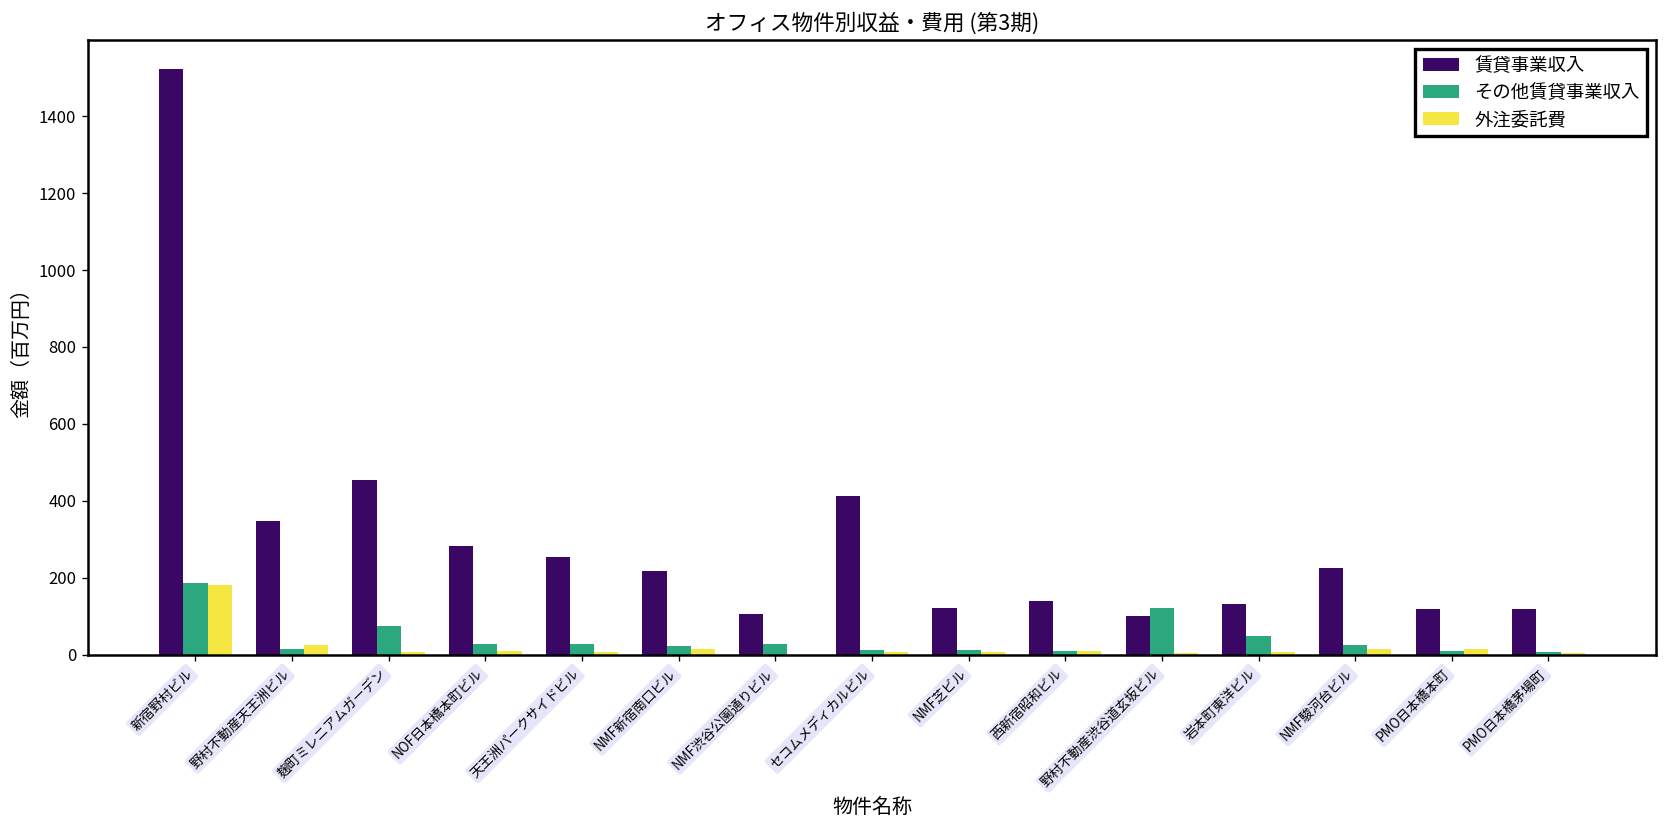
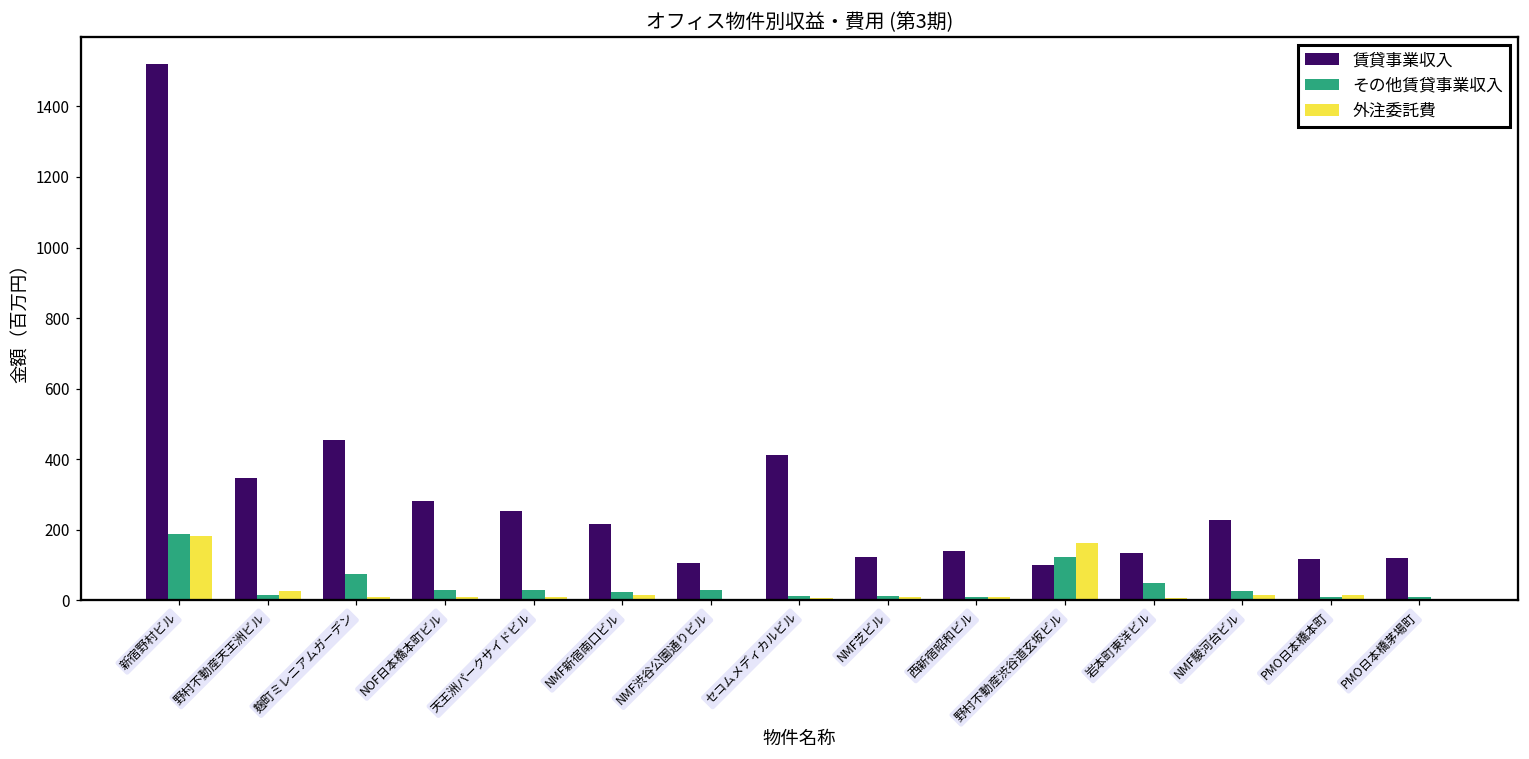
  {
    "賃貸事業収入": {
      "新宿野村ビル": 1520,
      "野村不動産天王洲ビル": 350,
      "麹町ミレニアムガーデン": 450,
      "NOF日本橋本町ビル": 280,
      "天王洲パークサイドビル": 250,
      "NMF新宿南口ビル": 220,
      "NMF渋谷公園通りビル": 110,
      "セコムメディカルビル": 410,
      "NMF芝ビル": 120,
      "西新宿昭和ビル": 140,
      "野村不動産渋谷道玄坂ビル": 100,
      "岩本町東洋ビル": 130,
      "NMF駿河台ビル": 230,
      "PMO日本橋本町": 120,
      "PMO日本橋茅場町": 120
    },
    "その他賃貸事業収入": {
      "新宿野村ビル": 190,
      "野村不動産天王洲ビル": 10,
      "麹町ミレニアムガーデン": 80,
      "NOF日本橋本町ビル": 30,
      "天王洲パークサイドビル": 30,
      "NMF新宿南口ビル": 20,
      "NMF渋谷公園通りビル": 30,
      "セコムメディカルビル": 10,
      "NMF芝ビル": 10,
      "西新宿昭和ビル": 10,
      "野村不動産渋谷道玄坂ビル": 120,
      "岩本町東洋ビル": 50,
      "NMF駿河台ビル": 30,
      "PMO日本橋本町": 10,
      "PMO日本橋茅場町": 10
    },
    "外注委託費": {
      "新宿野村ビル": 180,
      "野村不動産天王洲ビル": 30,
      "麹町ミレニアムガーデン": 10,
      "NOF日本橋本町ビル": 10,
      "天王洲パークサイドビル": 10,
      "NMF新宿南口ビル": 10,
      "NMF渋谷公園通りビル": 0,
      "NMF芝ビル": 10,
      "西新宿昭和ビル": 10,
-     "野村不動産渋谷道玄坂ビル": 10,
+     "野村不動産渋谷道玄坂ビル": 160,
      "NMF駿河台ビル": 20,
      "PMO日本橋本町": 10
    }
  }
